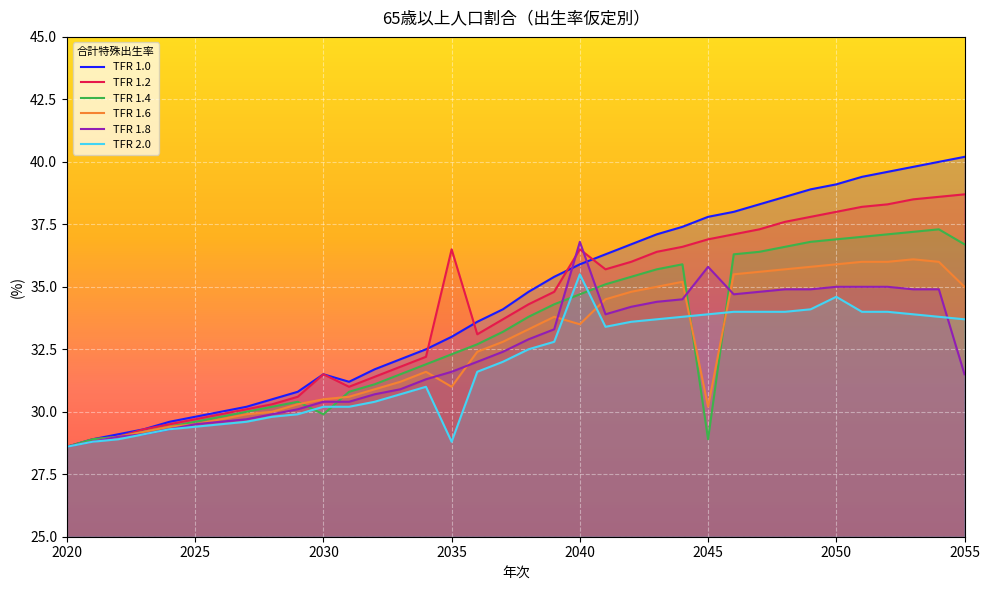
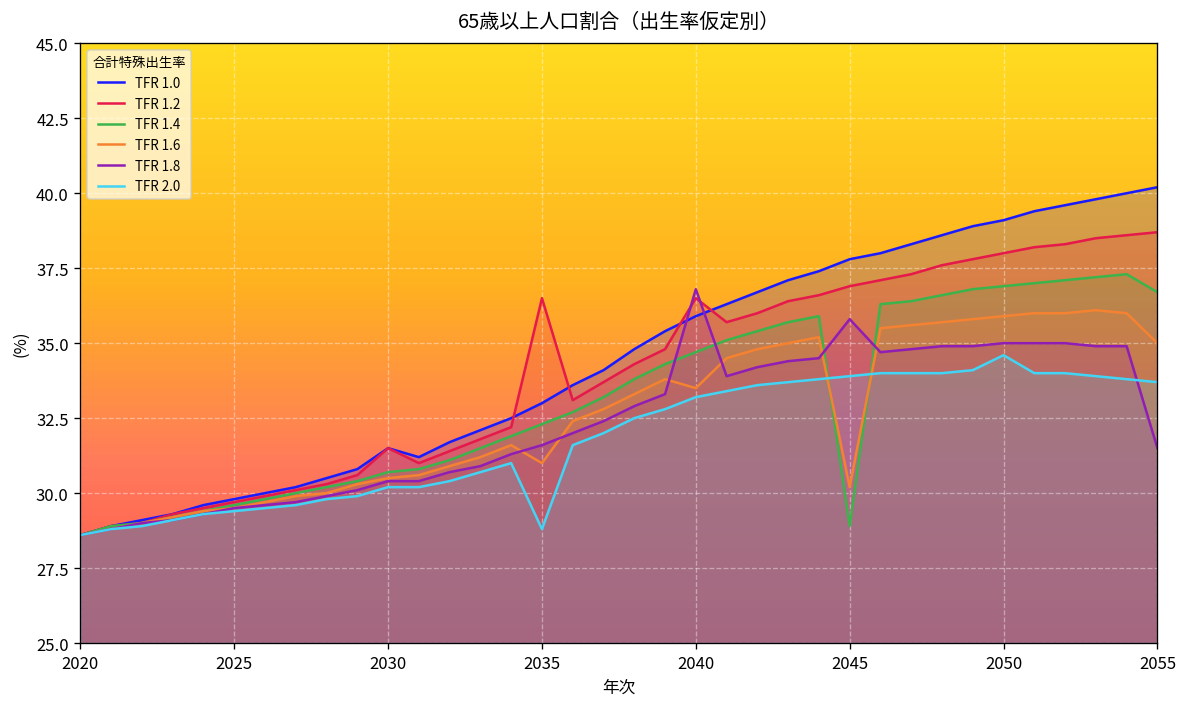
  {
    "TFR 1.0": {
      "2035": 33.0,
      "2040": 35.9,
      "2045": 37.8,
      "2050": 39.1,
      "2055": 40.2
    },
    "TFR 1.2": {
      "2035": 36.5,
      "2040": 36.5,
      "2045": 36.9,
      "2050": 38.0,
      "2055": 38.7
    },
    "TFR 1.4": {
-     "2030": 29.9,
+     "2030": 30.7,
      "2035": 32.3,
      "2040": 34.7,
      "2045": 28.9,
      "2050": 36.9,
      "2055": 36.7
    },
    "TFR 1.6": {
      "2035": 31.0,
      "2040": 33.5,
      "2045": 30.2,
      "2050": 35.9,
      "2055": 35.0
    },
    "TFR 1.8": {
      "2035": 31.6,
      "2040": 36.8,
      "2045": 35.8,
      "2050": 35.0,
      "2055": 31.5
    },
    "TFR 2.0": {
      "2030": 30.2,
      "2035": 28.8,
-     "2040": 35.5,
+     "2040": 33.2,
      "2045": 33.9,
      "2050": 34.6,
      "2055": 33.7
    }
  }
